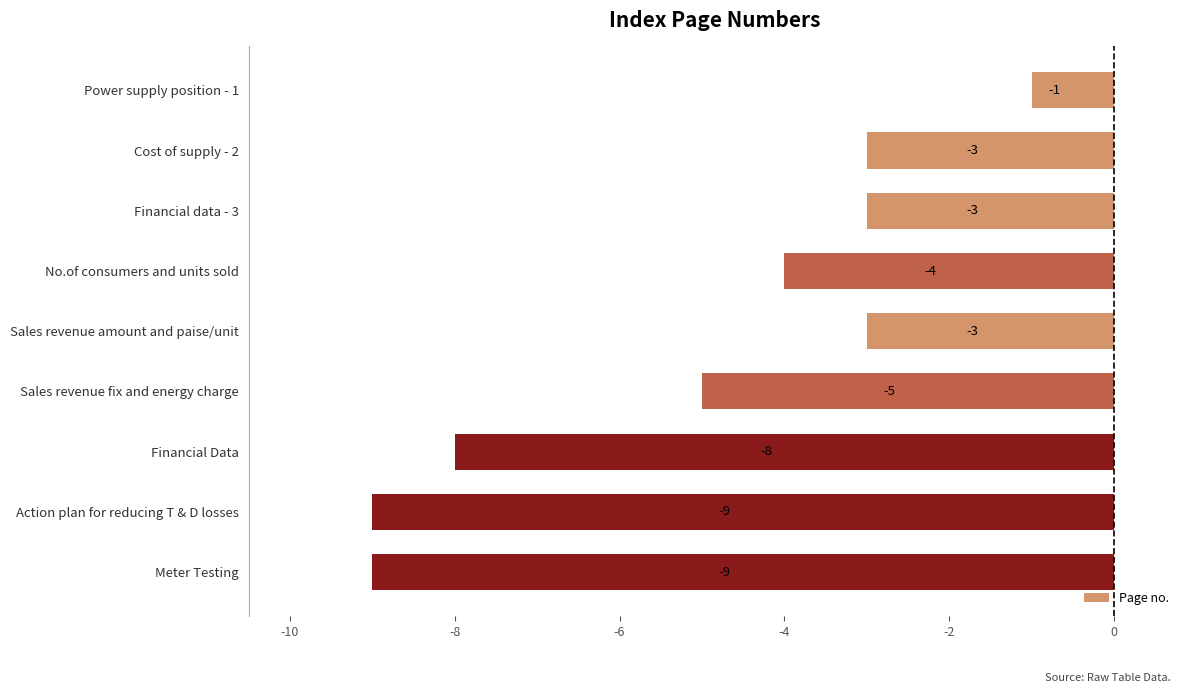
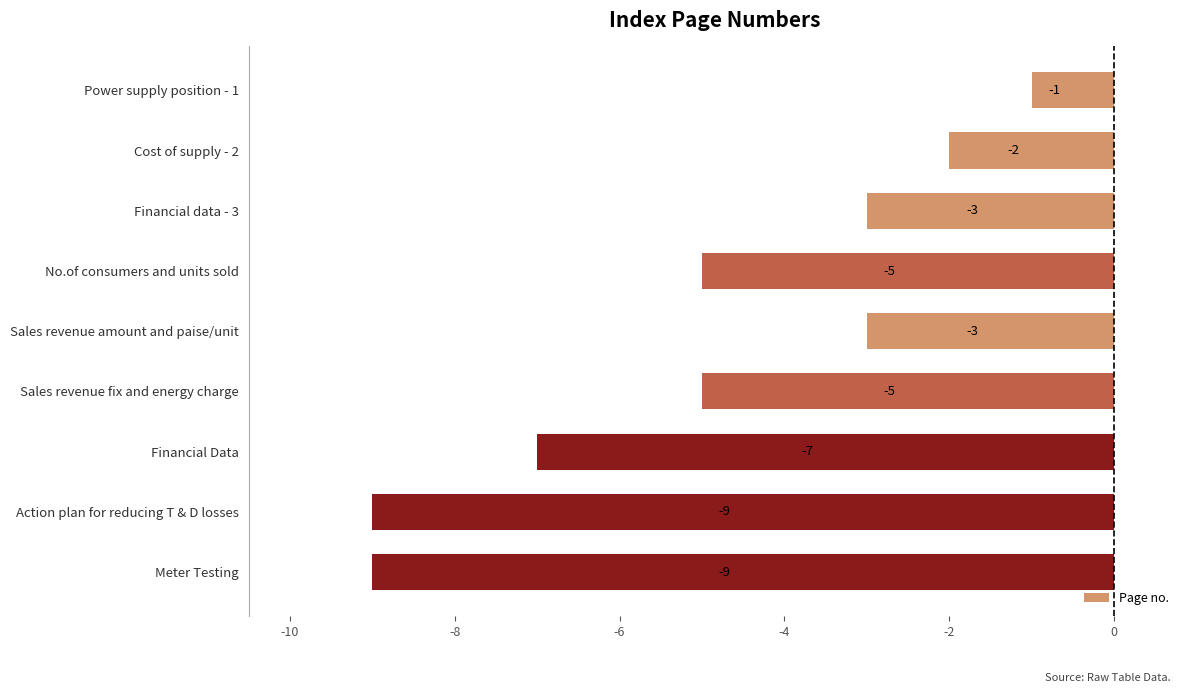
  {
    "Power supply position - 1": -1,
-   "Cost of supply - 2": -3,
+   "Cost of supply - 2": -2,
    "Financial data - 3": -3,
-   "No.of consumers and units sold": -4,
+   "No.of consumers and units sold": -5,
    "Sales revenue amount and paise/unit": -3,
    "Sales revenue fix and energy charge": -5,
-   "Financial Data": -8,
+   "Financial Data": -7,
    "Action plan for reducing T & D losses": -9,
    "Meter Testing": -9
  }
